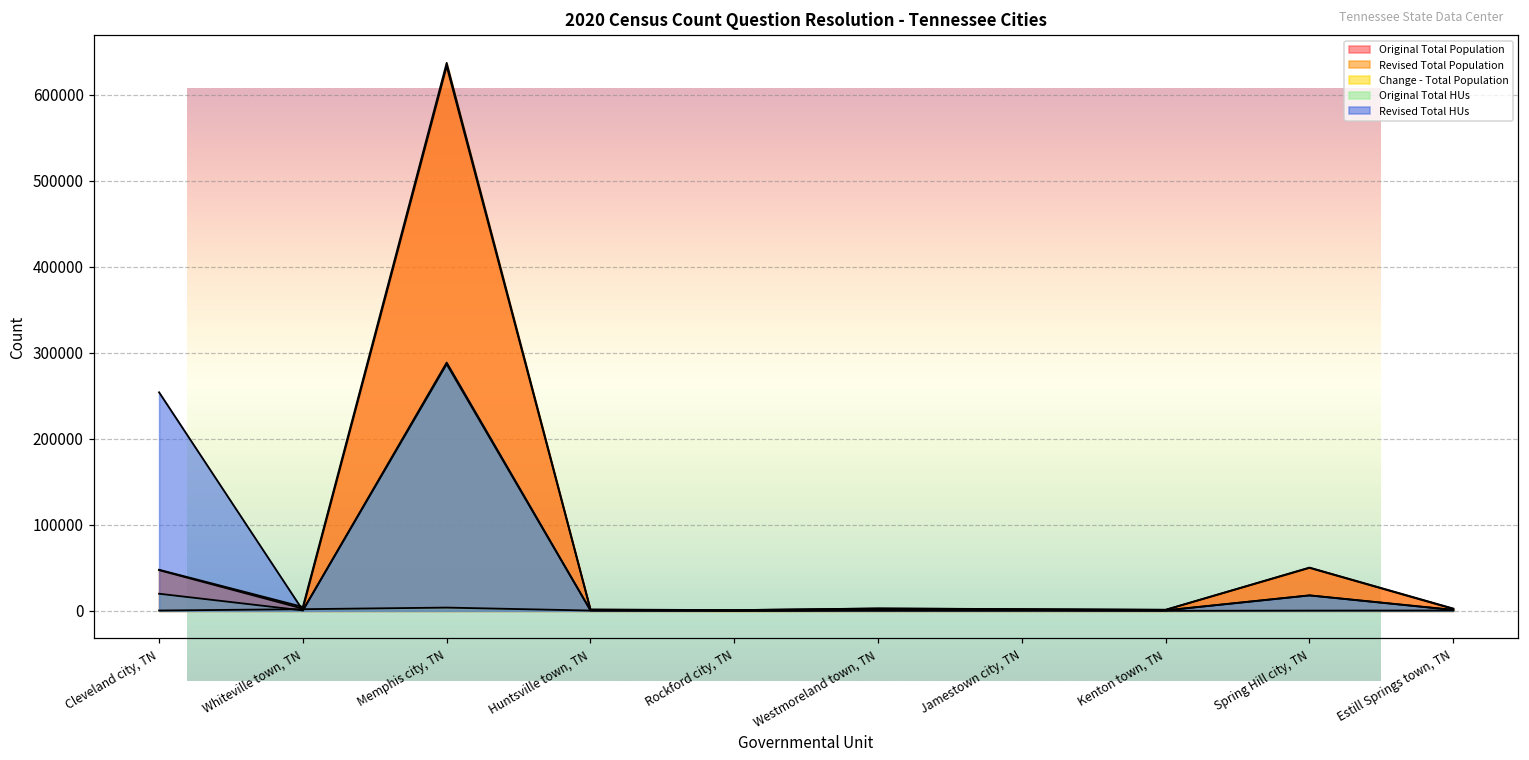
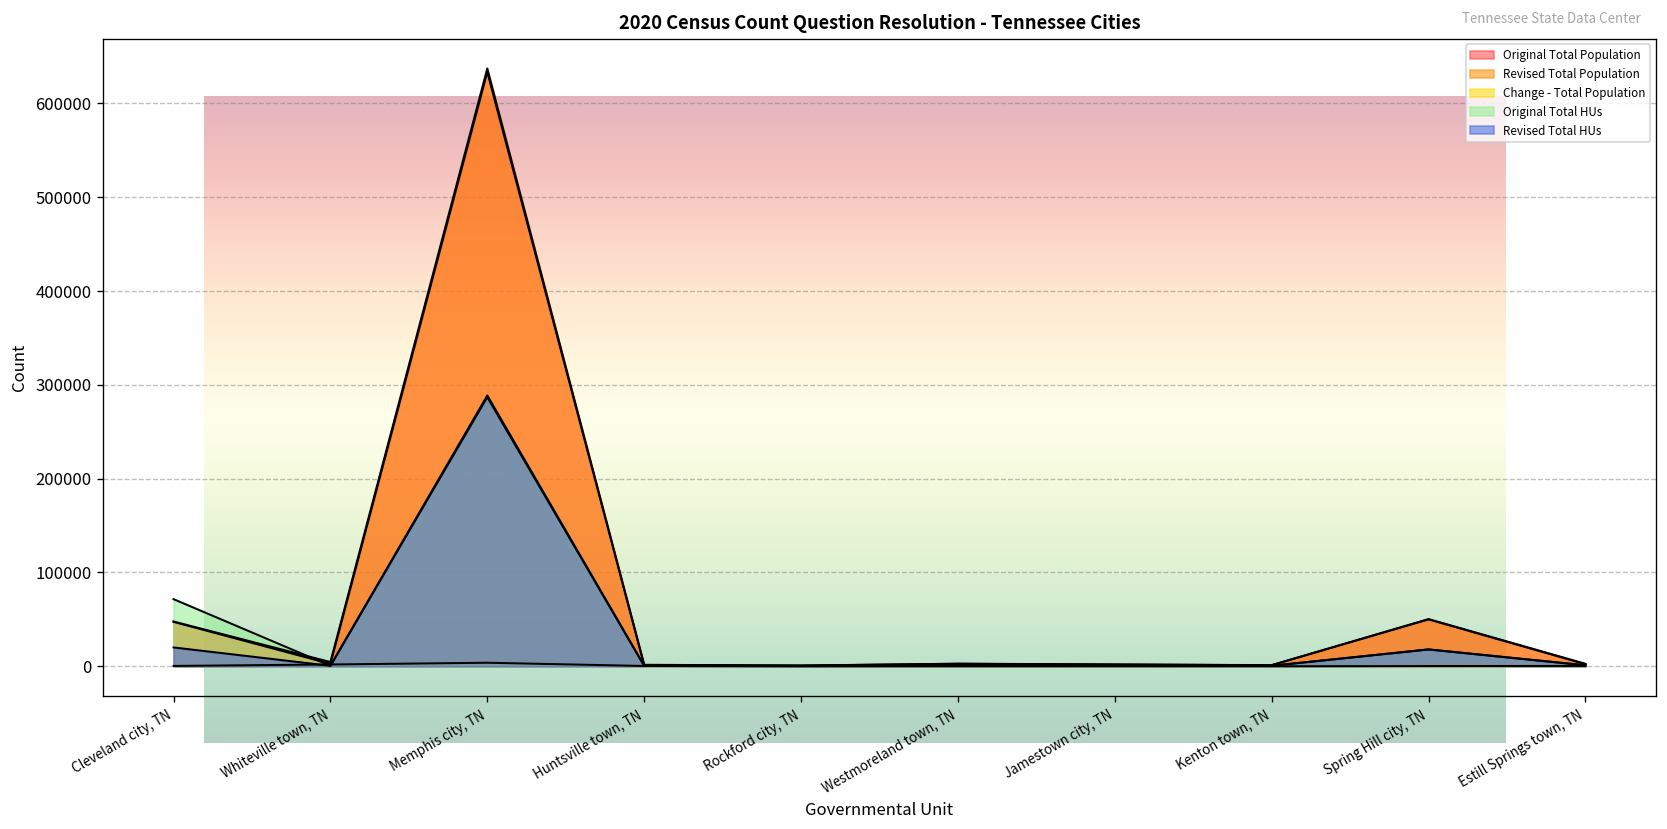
  {
    "Change - Total Population": {
      "Cleveland city, TN": 0
    },
    "Original Total HUs": {
-     "Cleveland city, TN": 20000
+     "Cleveland city, TN": 70000
    },
    "Revised Total HUs": {
-     "Cleveland city, TN": 250000
+     "Cleveland city, TN": 20000
    }
  }
